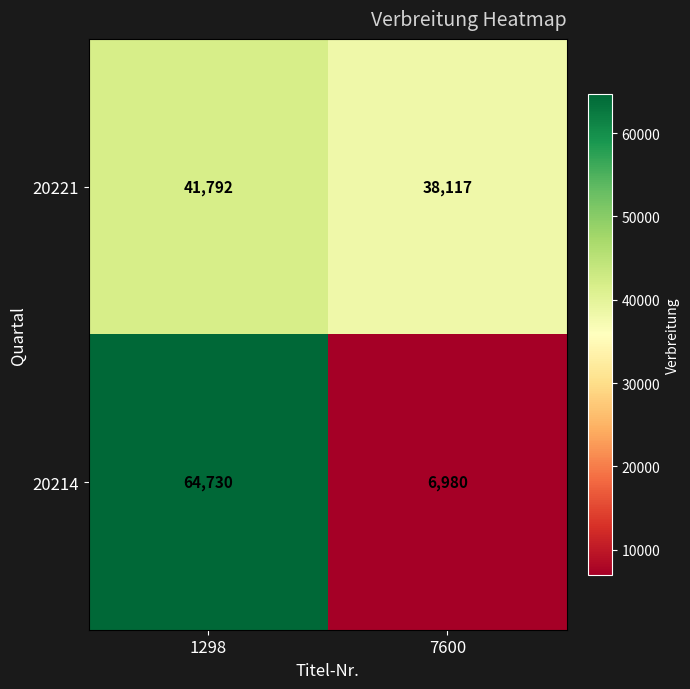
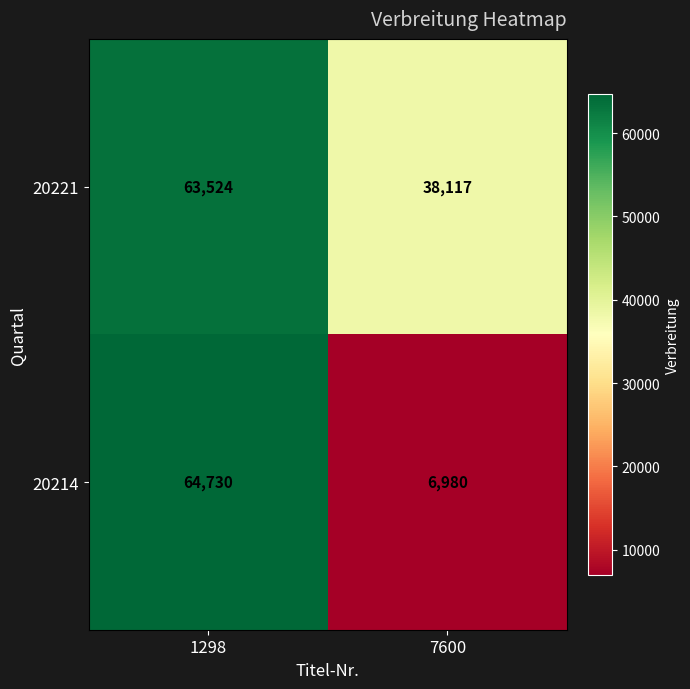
  {
    "20221": {
-     "1298": "41,792",
+     "1298": "63,524",
      "7600": "38,117"
    },
    "20214": {
      "1298": "64,730",
      "7600": "6,980"
    }
  }
